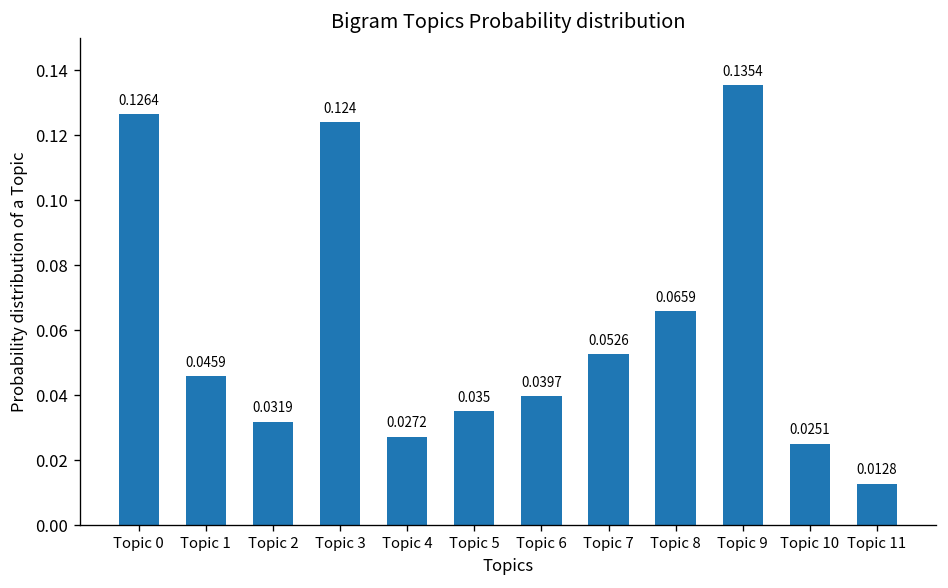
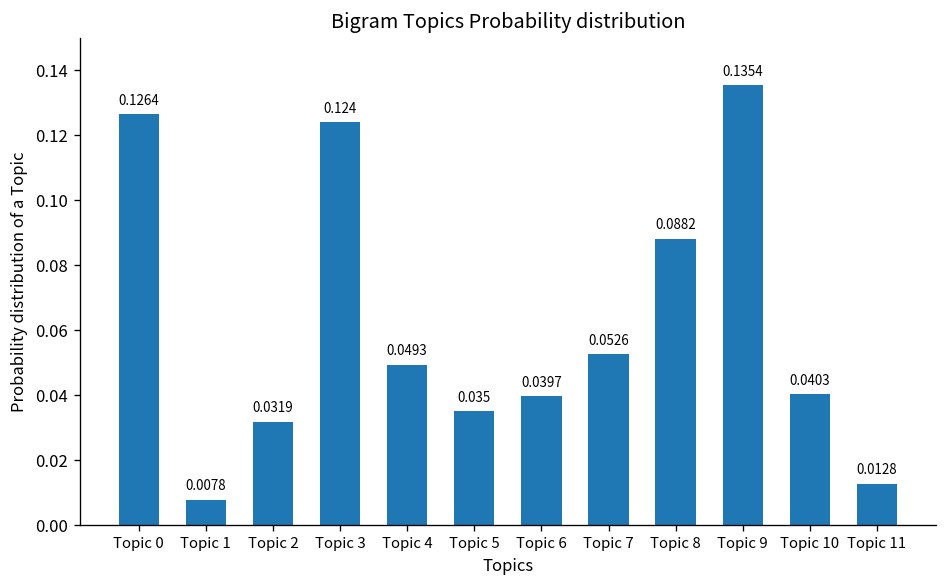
  {
    "Topic 0": 0.1264,
-   "Topic 1": 0.0459,
+   "Topic 1": 0.0078,
    "Topic 2": 0.0319,
    "Topic 3": 0.124,
-   "Topic 4": 0.0272,
+   "Topic 4": 0.0493,
    "Topic 5": 0.035,
    "Topic 6": 0.0397,
    "Topic 7": 0.0526,
-   "Topic 8": 0.0659,
+   "Topic 8": 0.0882,
    "Topic 9": 0.1354,
-   "Topic 10": 0.0251,
+   "Topic 10": 0.0403,
    "Topic 11": 0.0128
  }
